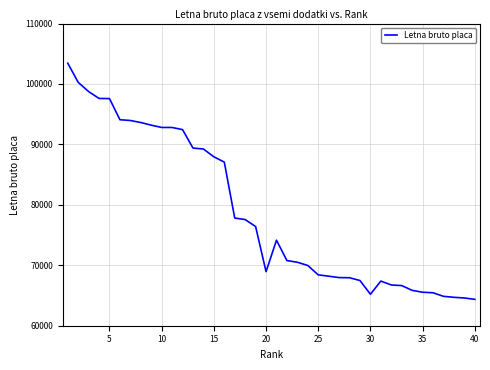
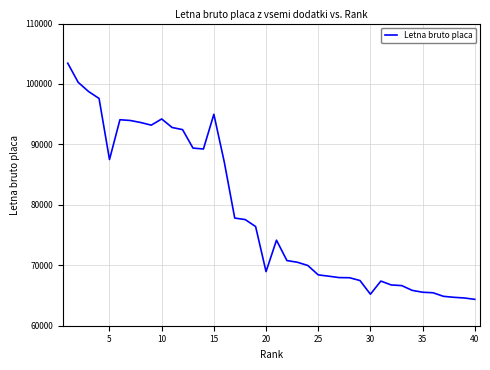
  {
-   "5": 98000,
-   "10": 93000,
-   "15": 88000,
+   "5": 87000,
+   "10": 94000,
+   "15": 95000,
    "20": 69000,
    "25": 68000,
    "30": 65000,
    "35": 66000,
    "40": 64000
  }
